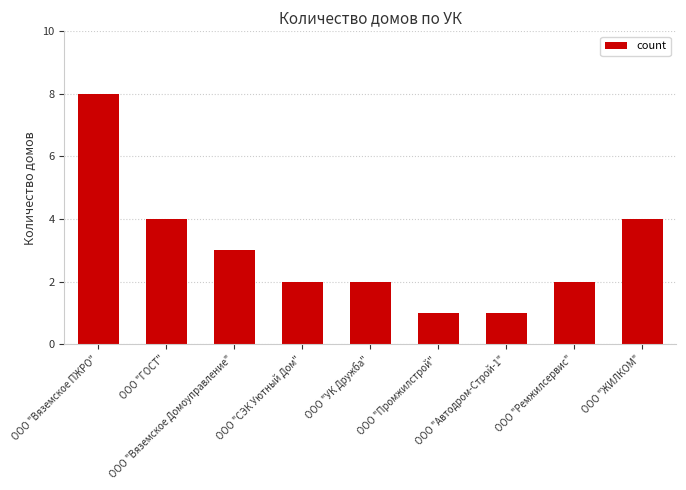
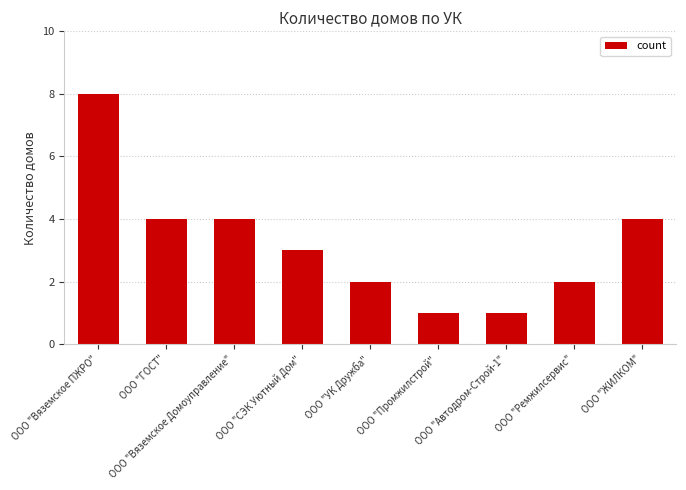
  {
    "ООО \"Вяземское ПЖРО\"": 8,
    "ООО \"ГОСТ\"": 4,
-   "ООО \"Вяземское Домоуправление\"": 3,
-   "ООО \"СЭК Уютный Дом\"": 2,
+   "ООО \"Вяземское Домоуправление\"": 4,
+   "ООО \"СЭК Уютный Дом\"": 3,
    "ООО \"УК Дружба\"": 2,
    "ООО \"Промжилстрой\"": 1,
    "ООО \"Автодром-Строй-1\"": 1,
    "ООО \"Ремжилсервис\"": 2,
    "ООО \"ЖИЛКОМ\"": 4
  }
